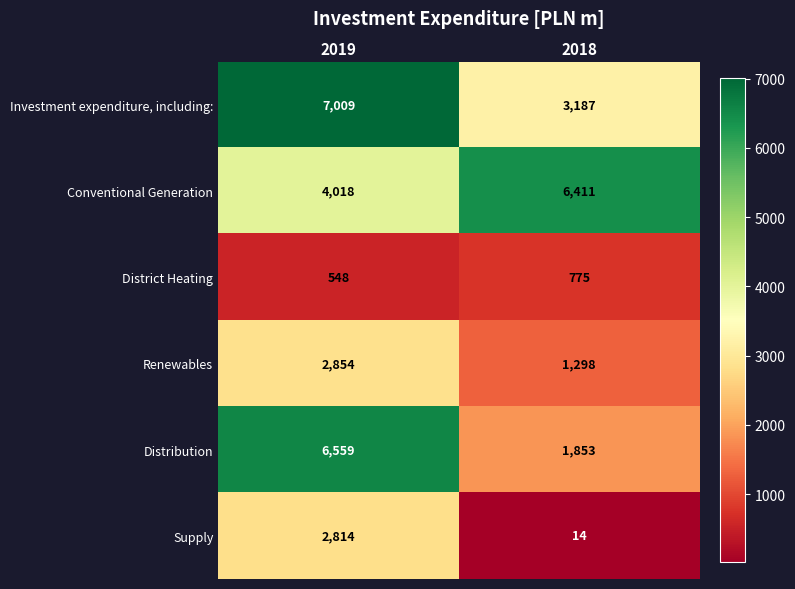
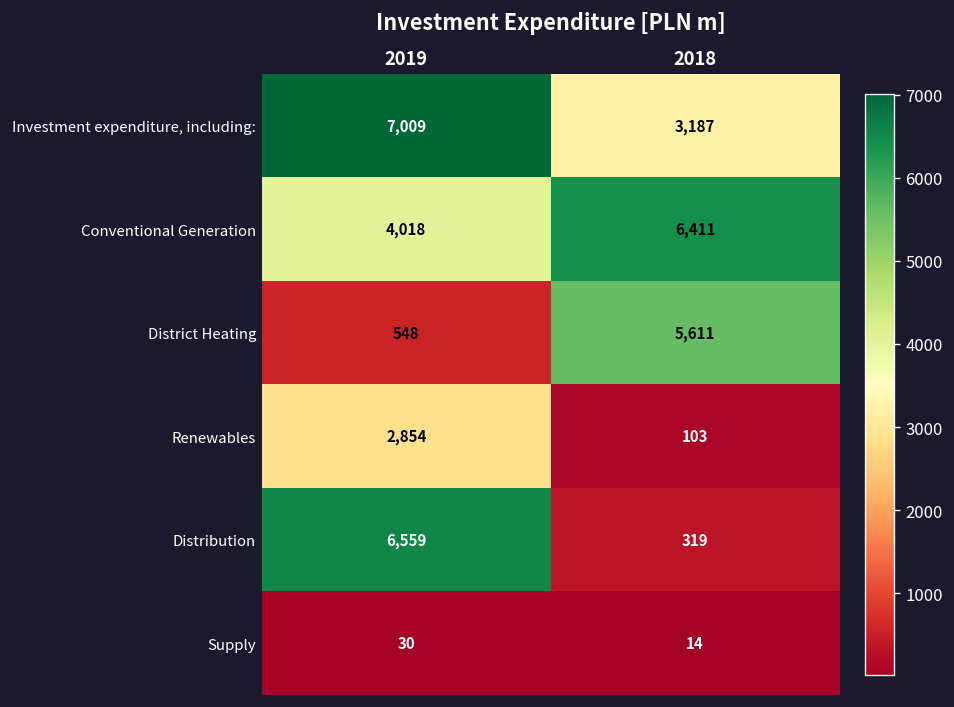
  {
    "Investment expenditure, including:": {
      "2019": "7,009",
      "2018": "3,187"
    },
    "Conventional Generation": {
      "2019": "4,018",
      "2018": "6,411"
    },
    "District Heating": {
      "2019": "548",
-     "2018": "775"
+     "2018": "5,611"
    },
    "Renewables": {
      "2019": "2,854",
-     "2018": "1,298"
+     "2018": "103"
    },
    "Distribution": {
      "2019": "6,559",
-     "2018": "1,853"
+     "2018": "319"
    },
    "Supply": {
-     "2019": "2,814",
+     "2019": "30",
      "2018": "14"
    }
  }
